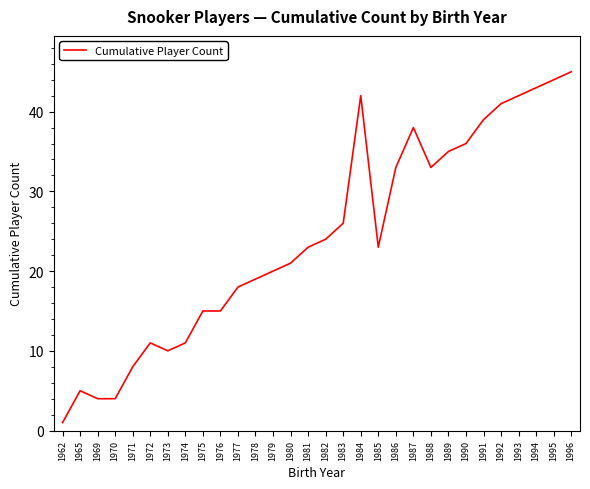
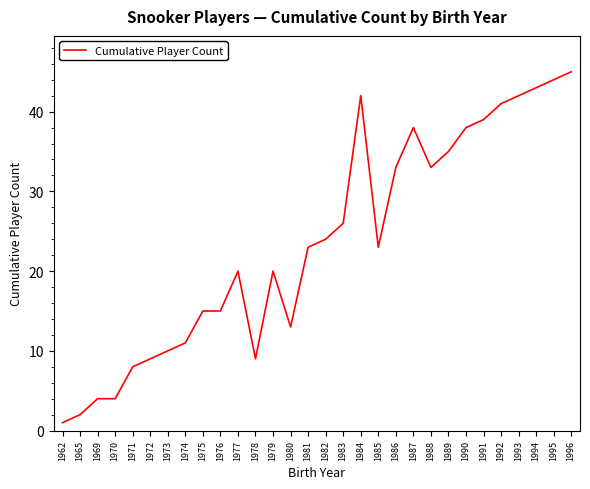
  {
    "1962": 1,
-   "1965": 5,
+   "1965": 2,
    "1969": 4,
    "1970": 4,
    "1971": 8,
-   "1972": 11,
+   "1972": 9,
    "1973": 10,
    "1974": 11,
    "1975": 15,
    "1976": 15,
-   "1977": 18,
-   "1978": 19,
+   "1977": 20,
+   "1978": 9,
    "1979": 20,
-   "1980": 21,
+   "1980": 13,
    "1981": 23,
    "1982": 24,
    "1983": 26,
    "1984": 42,
    "1985": 23,
    "1986": 33,
    "1987": 38,
    "1988": 33,
    "1989": 35,
-   "1990": 36,
+   "1990": 38,
    "1991": 39,
    "1992": 41,
    "1993": 42,
    "1994": 43,
    "1995": 44,
    "1996": 45
  }
